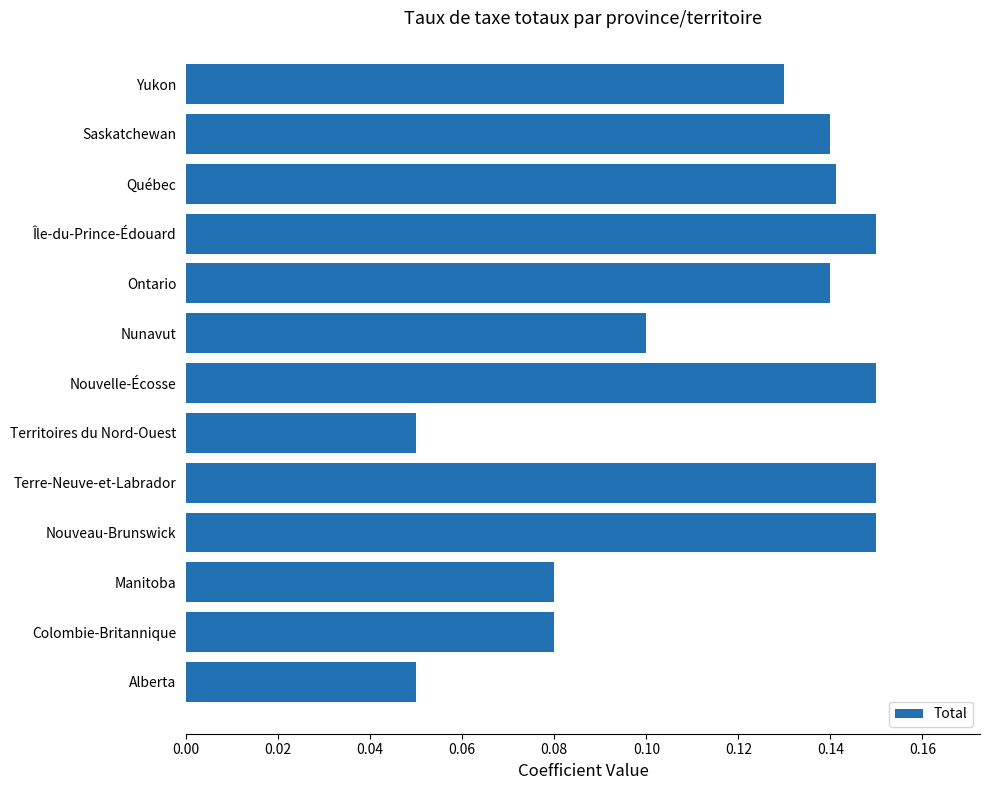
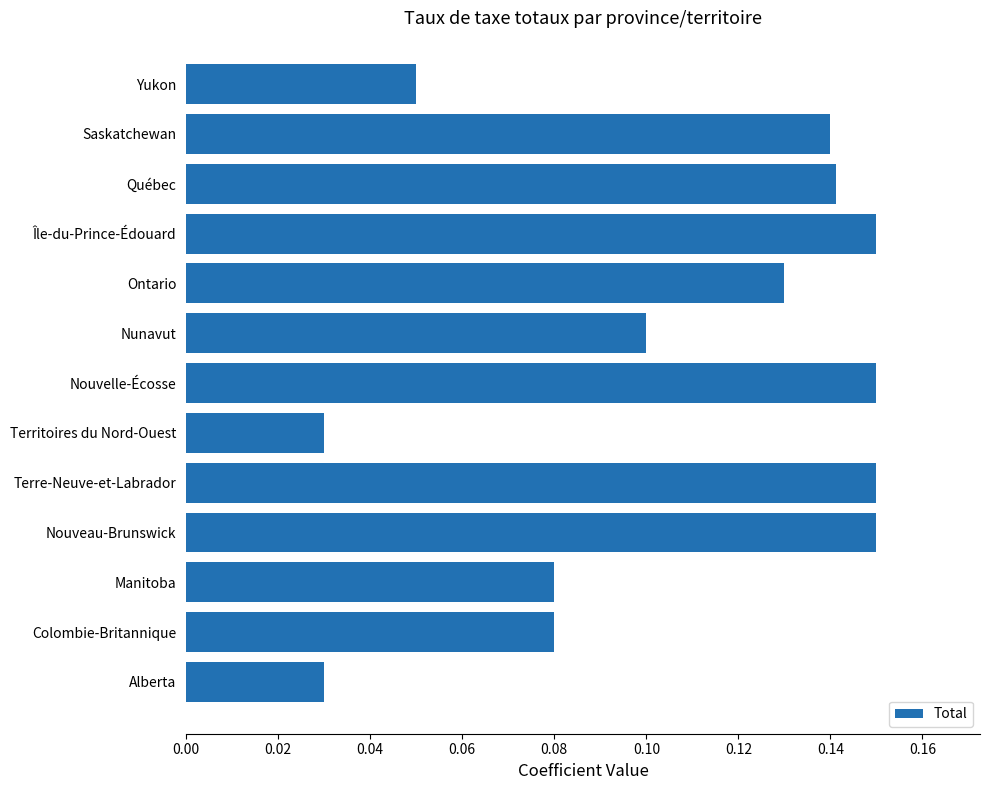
  {
-   "Yukon": 0.13,
+   "Yukon": 0.05,
    "Saskatchewan": 0.14,
    "Québec": 0.141,
    "Île-du-Prince-Édouard": 0.15,
-   "Ontario": 0.14,
+   "Ontario": 0.13,
    "Nunavut": 0.10,
    "Nouvelle-Écosse": 0.15,
-   "Territoires du Nord-Ouest": 0.05,
+   "Territoires du Nord-Ouest": 0.03,
    "Terre-Neuve-et-Labrador": 0.15,
    "Nouveau-Brunswick": 0.15,
    "Manitoba": 0.08,
    "Colombie-Britannique": 0.08,
-   "Alberta": 0.05
+   "Alberta": 0.03
  }
